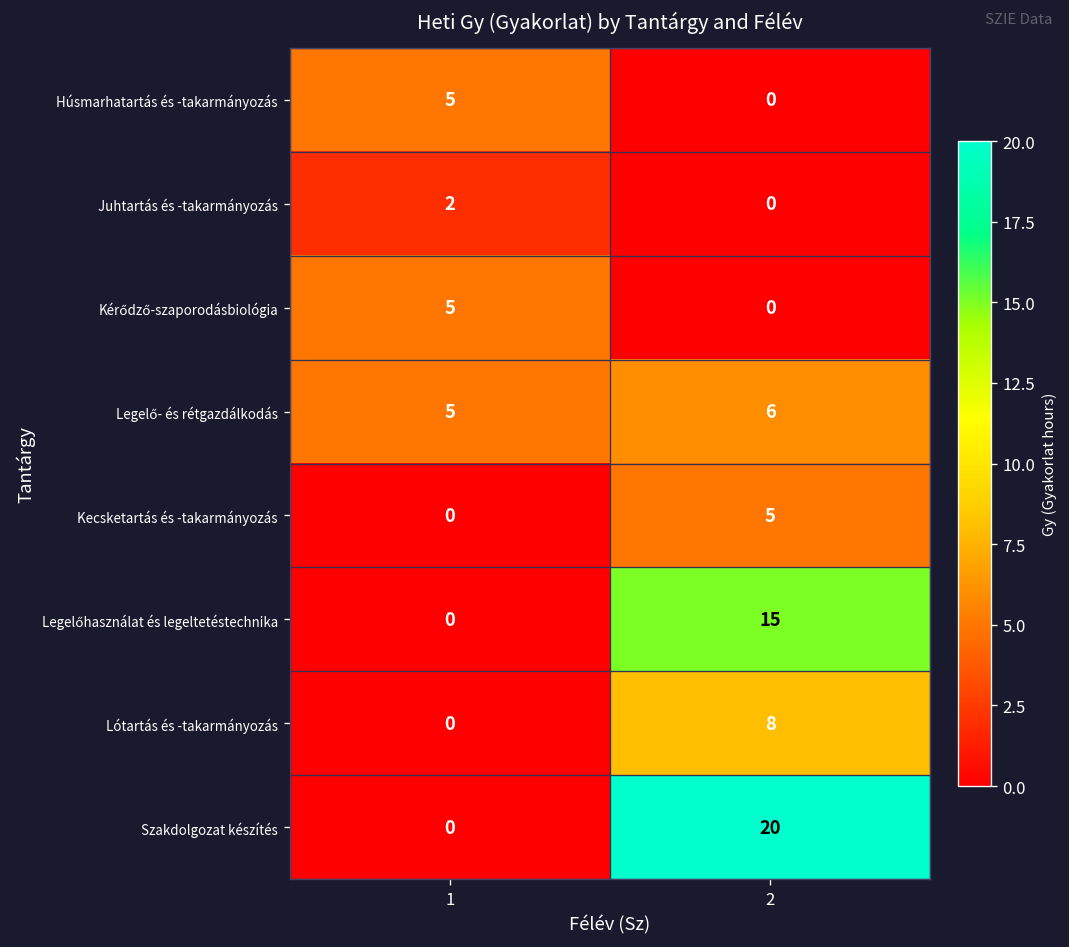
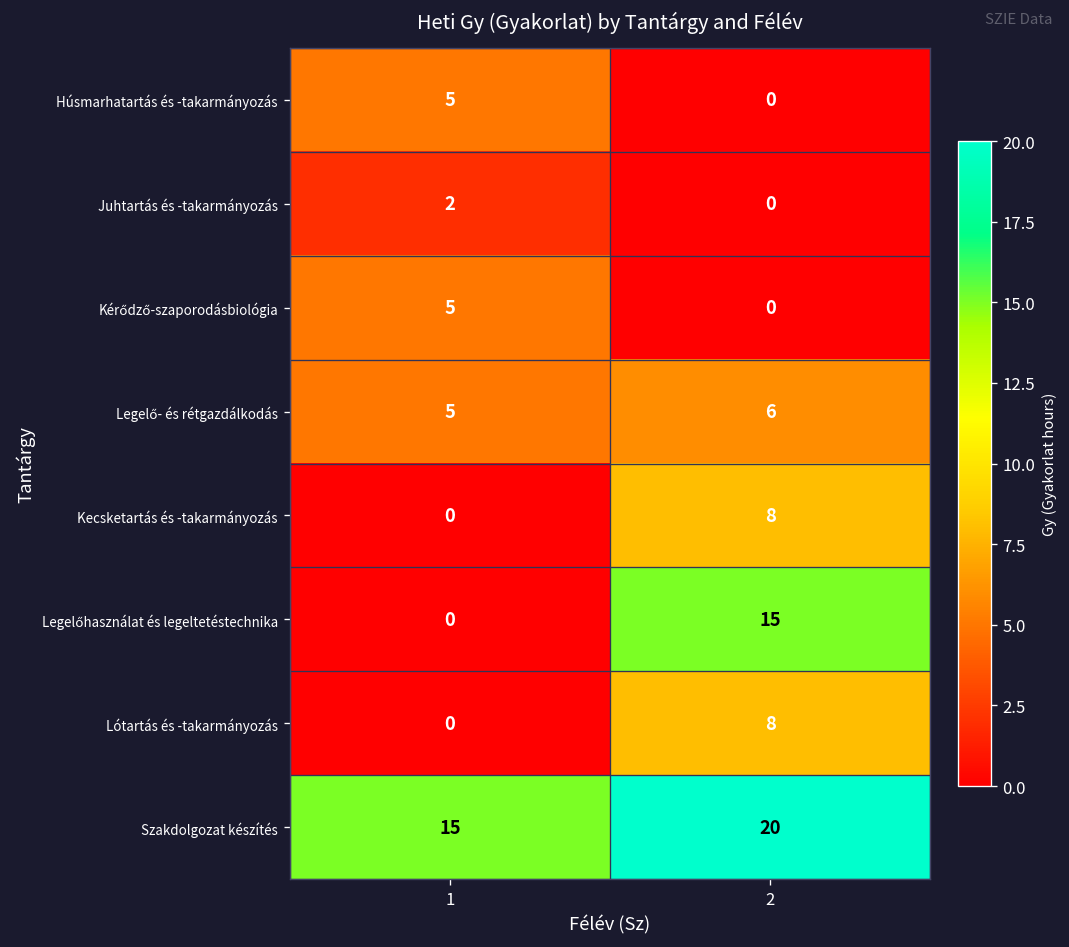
  {
    "Húsmarhatartás és -takarmányozás": {
      "1": 5,
      "2": 0
    },
    "Juhtartás és -takarmányozás": {
      "1": 2,
      "2": 0
    },
    "Kérődző-szaporodásbiológia": {
      "1": 5,
      "2": 0
    },
    "Legelő- és rétgazdálkodás": {
      "1": 5,
      "2": 6
    },
    "Kecsketartás és -takarmányozás": {
      "1": 0,
-     "2": 5
+     "2": 8
    },
    "Legelőhasználat és legeltetéstechnika": {
      "1": 0,
      "2": 15
    },
    "Lótartás és -takarmányozás": {
      "1": 0,
      "2": 8
    },
    "Szakdolgozat készítés": {
-     "1": 0,
+     "1": 15,
      "2": 20
    }
  }
